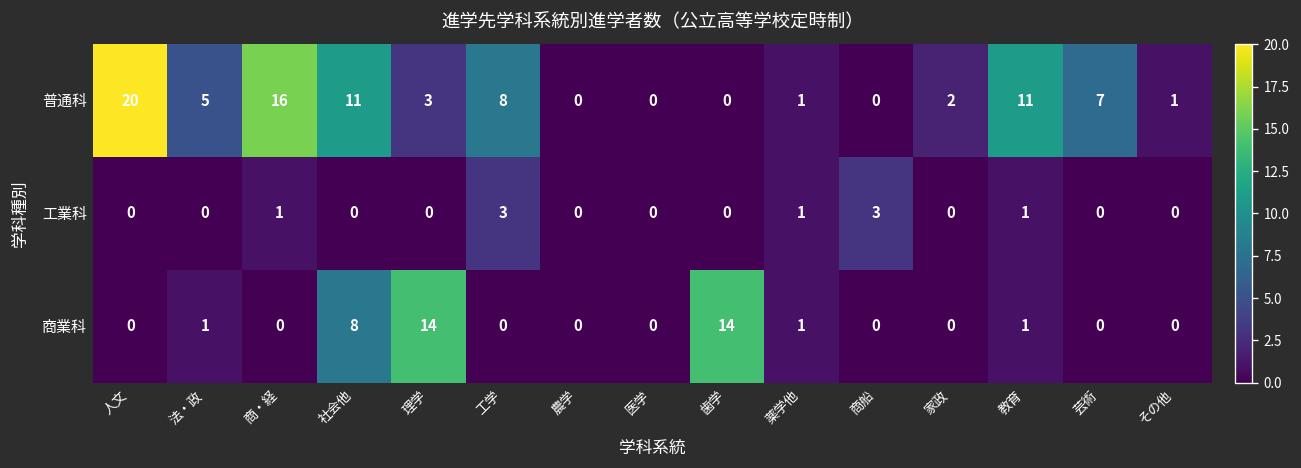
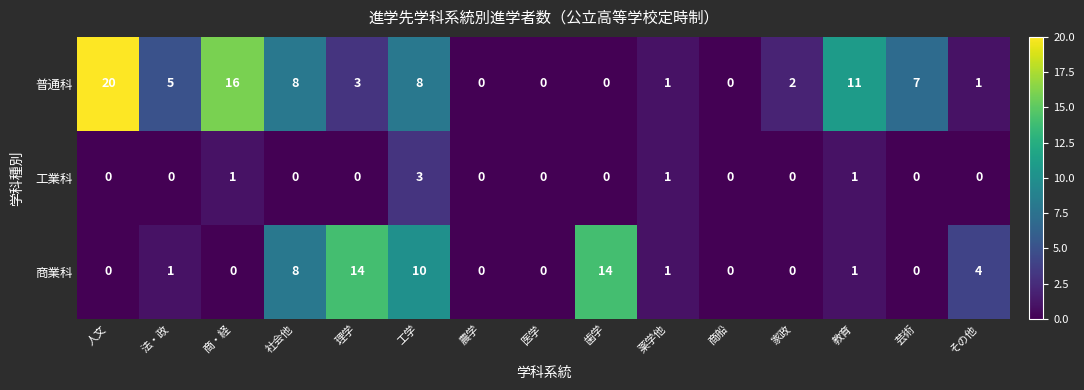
  {
    "普通科": {
      "人文": 20,
      "法・政": 5,
      "商・経": 16,
-     "社会他": 11,
+     "社会他": 8,
      "理学": 3,
      "工学": 8,
      "農学": 0,
      "医学": 0,
      "歯学": 0,
      "薬学他": 1,
      "商船": 0,
      "家政": 2,
      "教育": 11,
      "芸術": 7,
      "その他": 1
    },
    "工業科": {
      "人文": 0,
      "法・政": 0,
      "商・経": 1,
      "社会他": 0,
      "理学": 0,
      "工学": 3,
      "農学": 0,
      "医学": 0,
      "歯学": 0,
      "薬学他": 1,
-     "商船": 3,
+     "商船": 0,
      "家政": 0,
      "教育": 1,
      "芸術": 0,
      "その他": 0
    },
    "商業科": {
      "人文": 0,
      "法・政": 1,
      "商・経": 0,
      "社会他": 8,
      "理学": 14,
-     "工学": 0,
+     "工学": 10,
      "農学": 0,
      "医学": 0,
      "歯学": 14,
      "薬学他": 1,
      "商船": 0,
      "家政": 0,
      "教育": 1,
      "芸術": 0,
-     "その他": 0
+     "その他": 4
    }
  }
